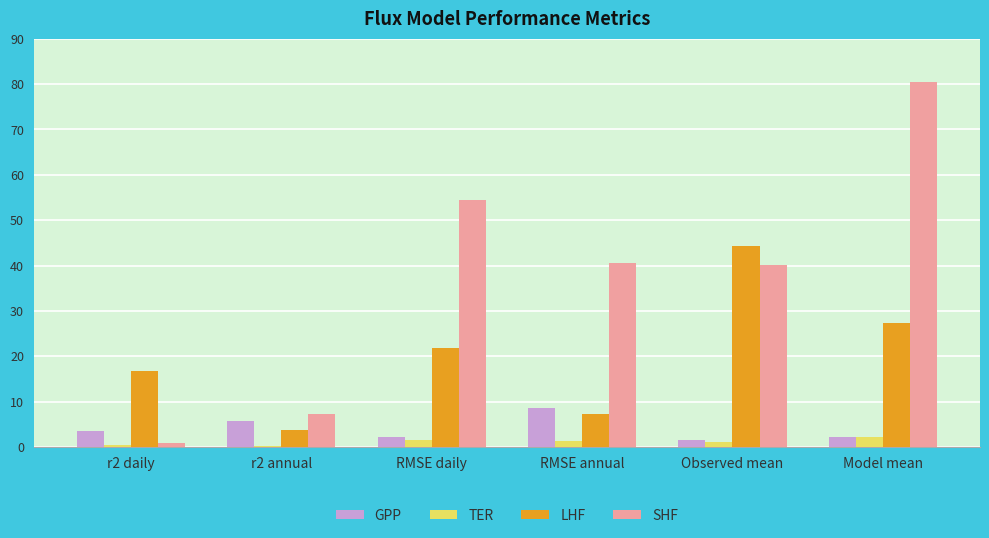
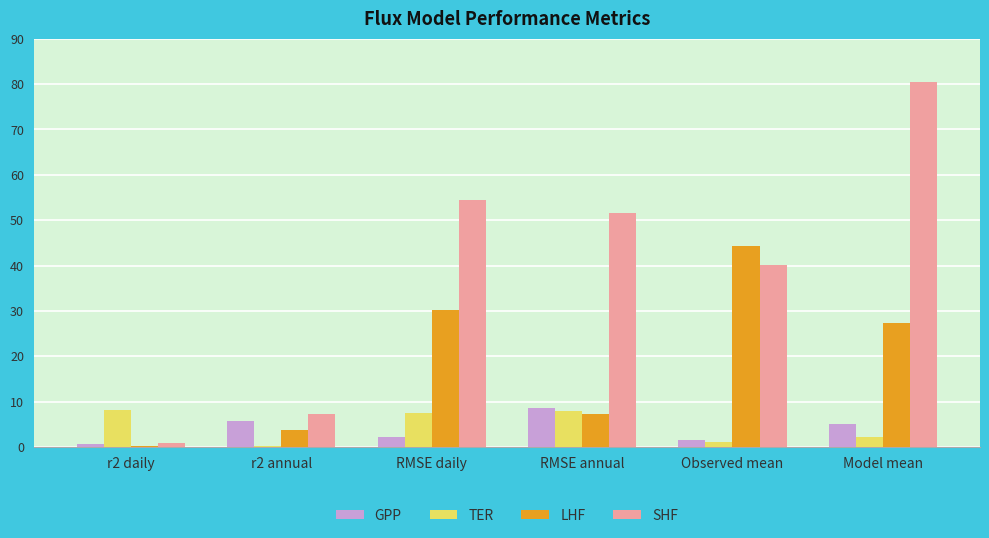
  {
    "GPP": {
-     "r2 daily": 4,
+     "r2 daily": 1,
      "r2 annual": 6,
      "RMSE daily": 2,
      "RMSE annual": 9,
      "Observed mean": 1,
-     "Model mean": 2
+     "Model mean": 5
    },
    "TER": {
-     "r2 daily": 0,
-     "RMSE daily": 2,
-     "RMSE annual": 1,
+     "r2 daily": 8,
+     "RMSE daily": 8,
+     "RMSE annual": 8,
      "Observed mean": 1,
      "Model mean": 2
    },
    "LHF": {
-     "r2 daily": 17,
+     "r2 daily": 0,
      "r2 annual": 4,
-     "RMSE daily": 22,
+     "RMSE daily": 30,
      "RMSE annual": 7,
      "Observed mean": 44,
      "Model mean": 27
    },
    "SHF": {
      "r2 daily": 1,
      "r2 annual": 7,
      "RMSE daily": 54,
-     "RMSE annual": 40,
+     "RMSE annual": 51,
      "Observed mean": 40,
      "Model mean": 80
    }
  }
